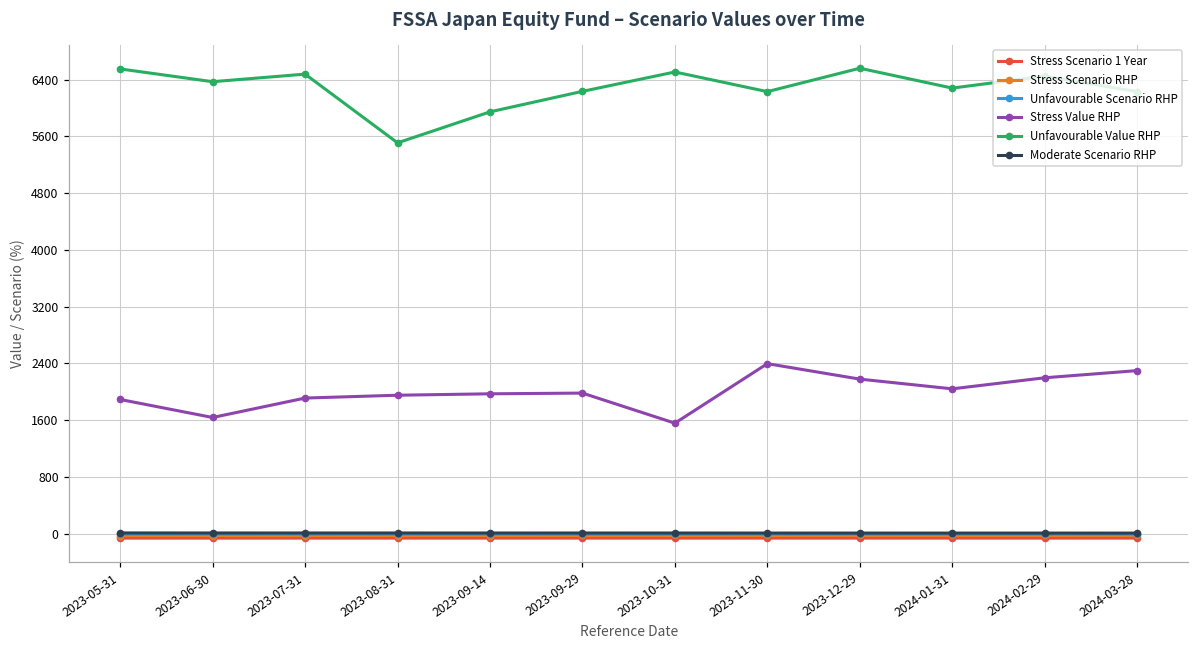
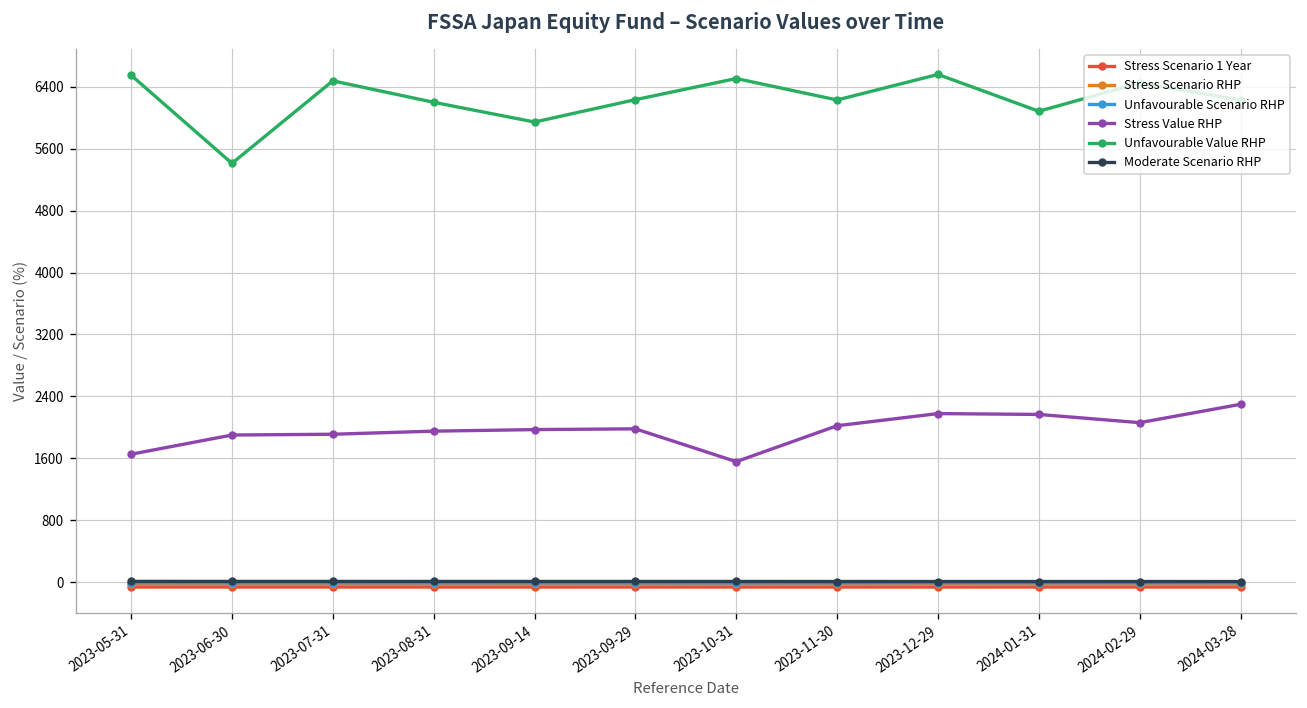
  {
    "Stress Value RHP": {
-     "2023-05-31": 1900,
-     "2023-06-30": 1600,
+     "2023-05-31": 1700,
+     "2023-06-30": 1900,
      "2023-07-31": 1900,
      "2023-08-31": 2000,
      "2023-09-14": 2000,
      "2023-09-29": 2000,
      "2023-10-31": 1600,
-     "2023-11-30": 2400,
+     "2023-11-30": 2000,
      "2023-12-29": 2200,
-     "2024-01-31": 2000,
-     "2024-02-29": 2200,
+     "2024-01-31": 2200,
+     "2024-02-29": 2100,
      "2024-03-28": 2300
    },
    "Unfavourable Value RHP": {
      "2023-05-31": 6600,
-     "2023-06-30": 6400,
+     "2023-06-30": 5400,
      "2023-07-31": 6500,
-     "2023-08-31": 5500,
+     "2023-08-31": 6200,
      "2023-09-14": 5900,
      "2023-09-29": 6200,
      "2023-10-31": 6500,
      "2023-11-30": 6200,
      "2023-12-29": 6600,
-     "2024-01-31": 6300
+     "2024-01-31": 6100
    }
  }
